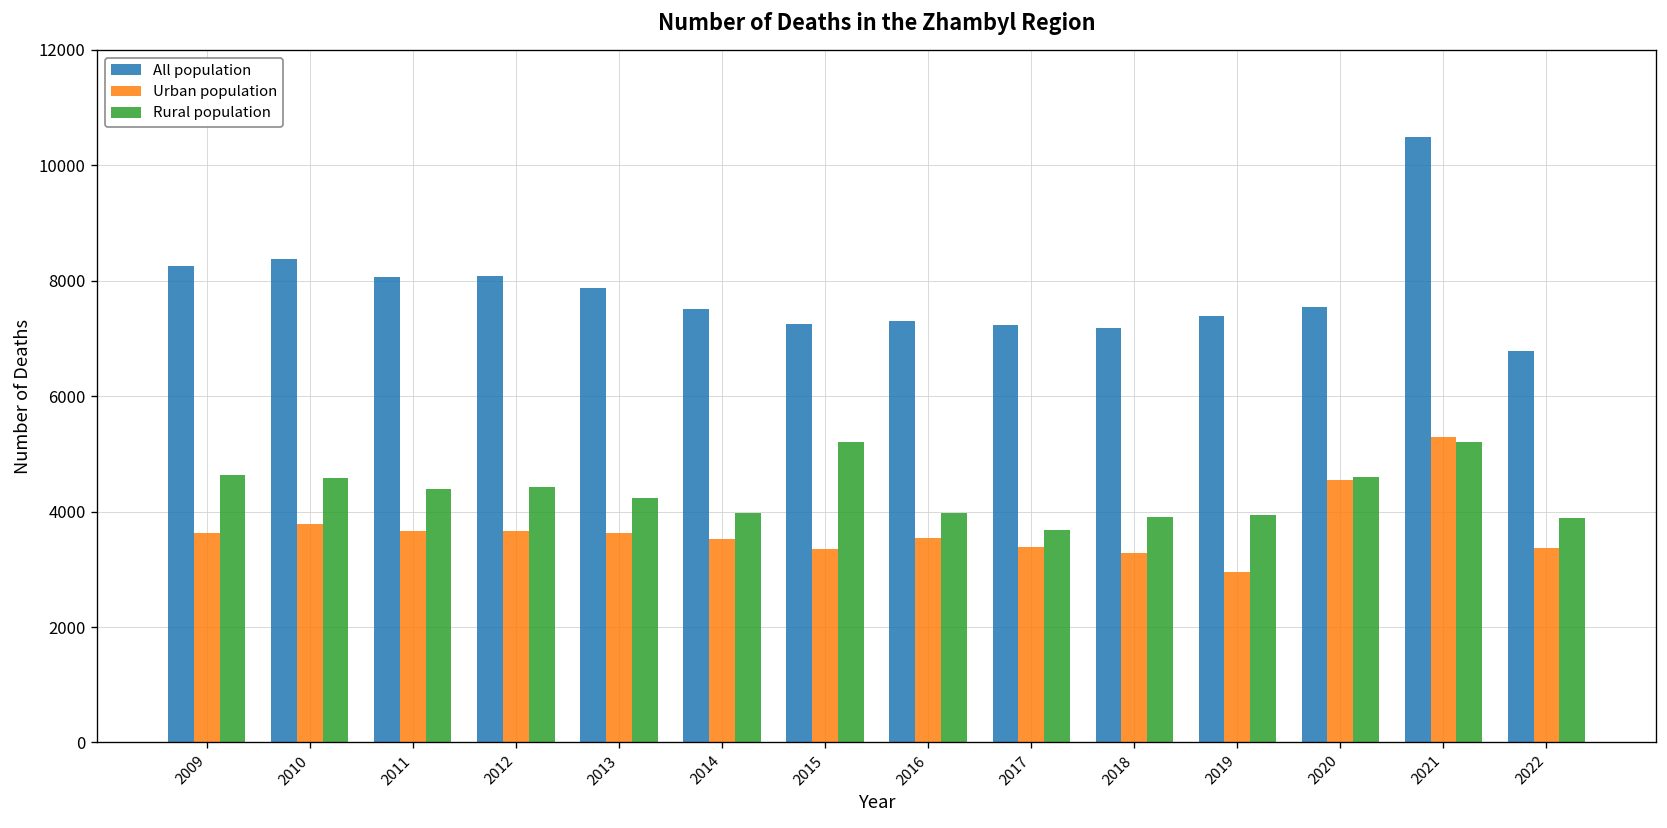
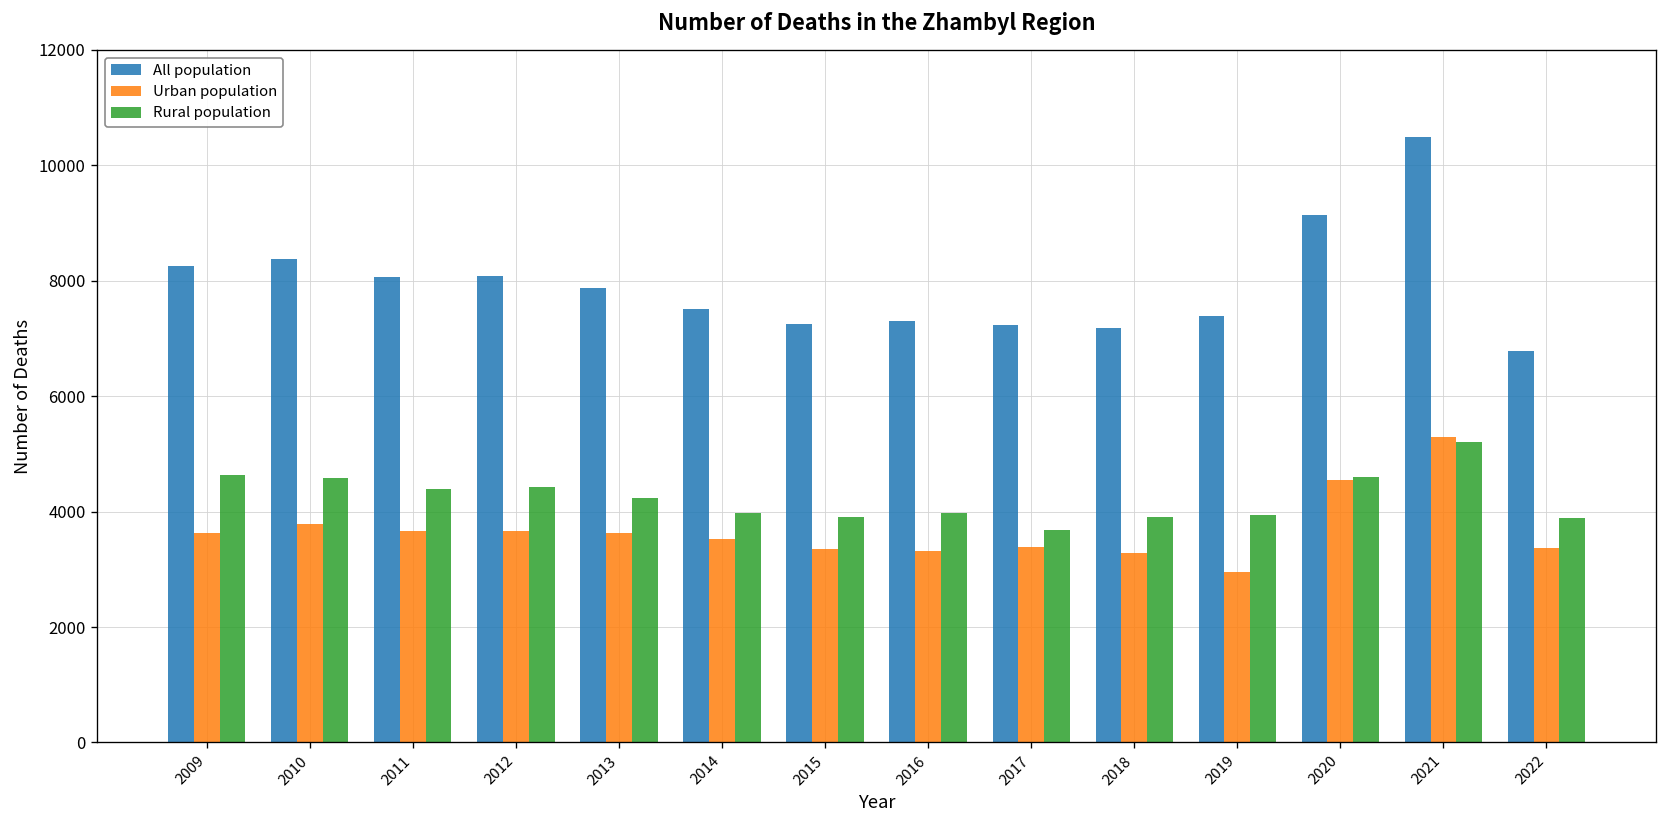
  {
    "All population": {
      "2009": 8300,
      "2010": 8400,
      "2011": 8100,
      "2012": 8100,
      "2013": 7900,
      "2014": 7500,
      "2015": 7300,
      "2016": 7300,
      "2017": 7200,
      "2018": 7200,
      "2019": 7400,
-     "2020": 7500,
+     "2020": 9100,
      "2021": 10500,
      "2022": 6800
    },
    "Urban population": {
      "2009": 3600,
      "2010": 3800,
      "2011": 3700,
      "2012": 3700,
      "2013": 3600,
      "2014": 3500,
      "2015": 3400,
-     "2016": 3500,
+     "2016": 3300,
      "2017": 3400,
      "2018": 3300,
      "2019": 3000,
      "2020": 4500,
      "2021": 5300,
      "2022": 3400
    },
    "Rural population": {
      "2009": 4600,
      "2010": 4600,
      "2011": 4400,
      "2012": 4400,
      "2013": 4200,
      "2014": 4000,
-     "2015": 5200,
+     "2015": 3900,
      "2016": 4000,
      "2017": 3700,
      "2018": 3900,
      "2019": 3900,
      "2020": 4600,
      "2021": 5200,
      "2022": 3900
    }
  }
